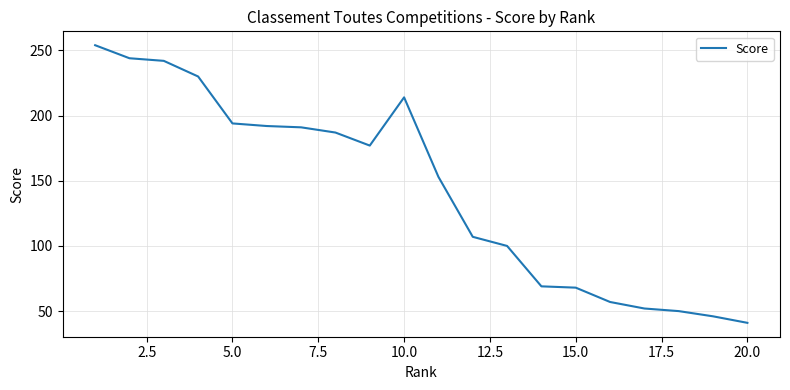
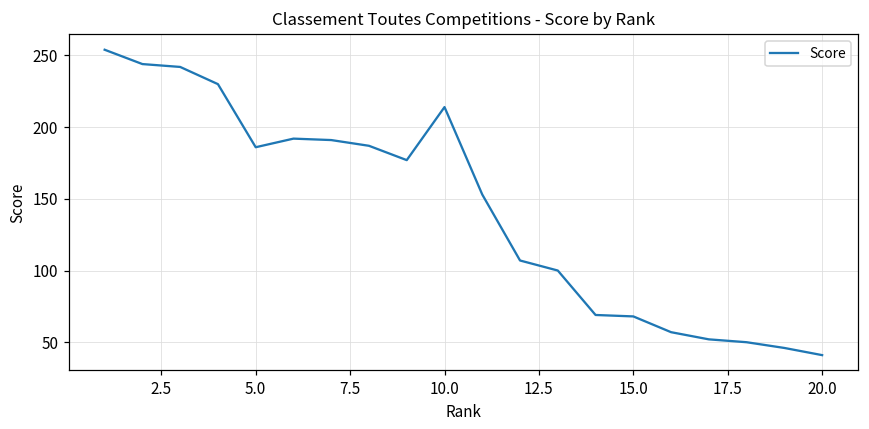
  {
-   "5.0": 194,
+   "5.0": 186,
    "10.0": 214,
    "15.0": 68,
    "20.0": 41
  }
